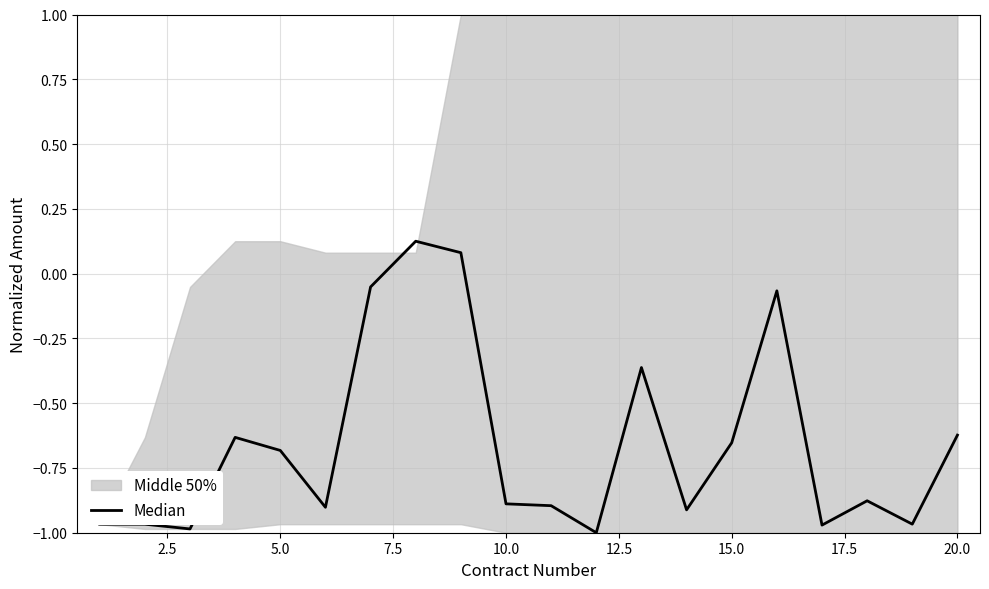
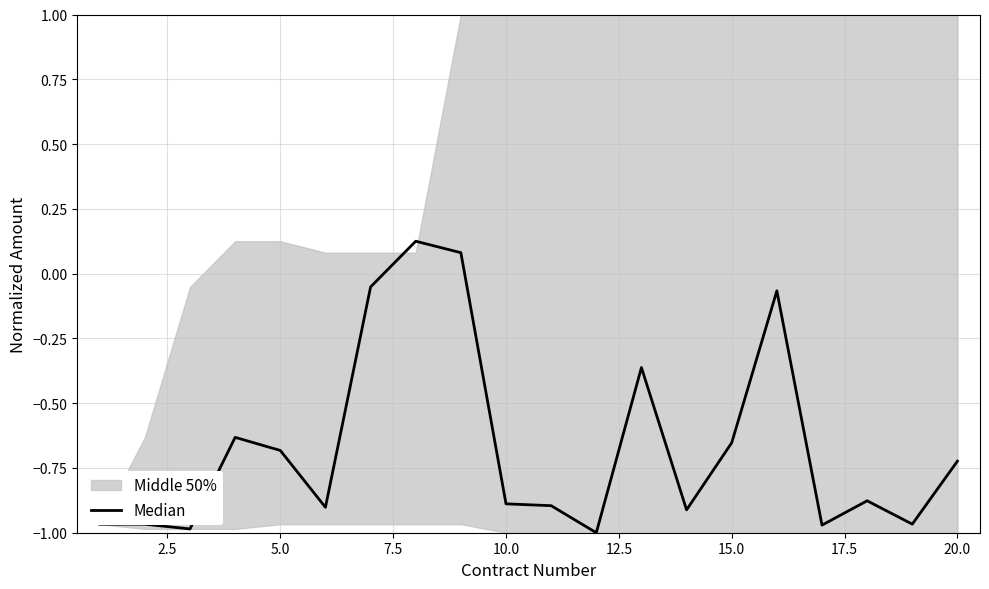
  {
    "Median": {
      "5.0": -0.68,
      "10.0": -0.89,
      "15.0": -0.65,
-     "20.0": -0.62
+     "20.0": -0.72
    }
  }
